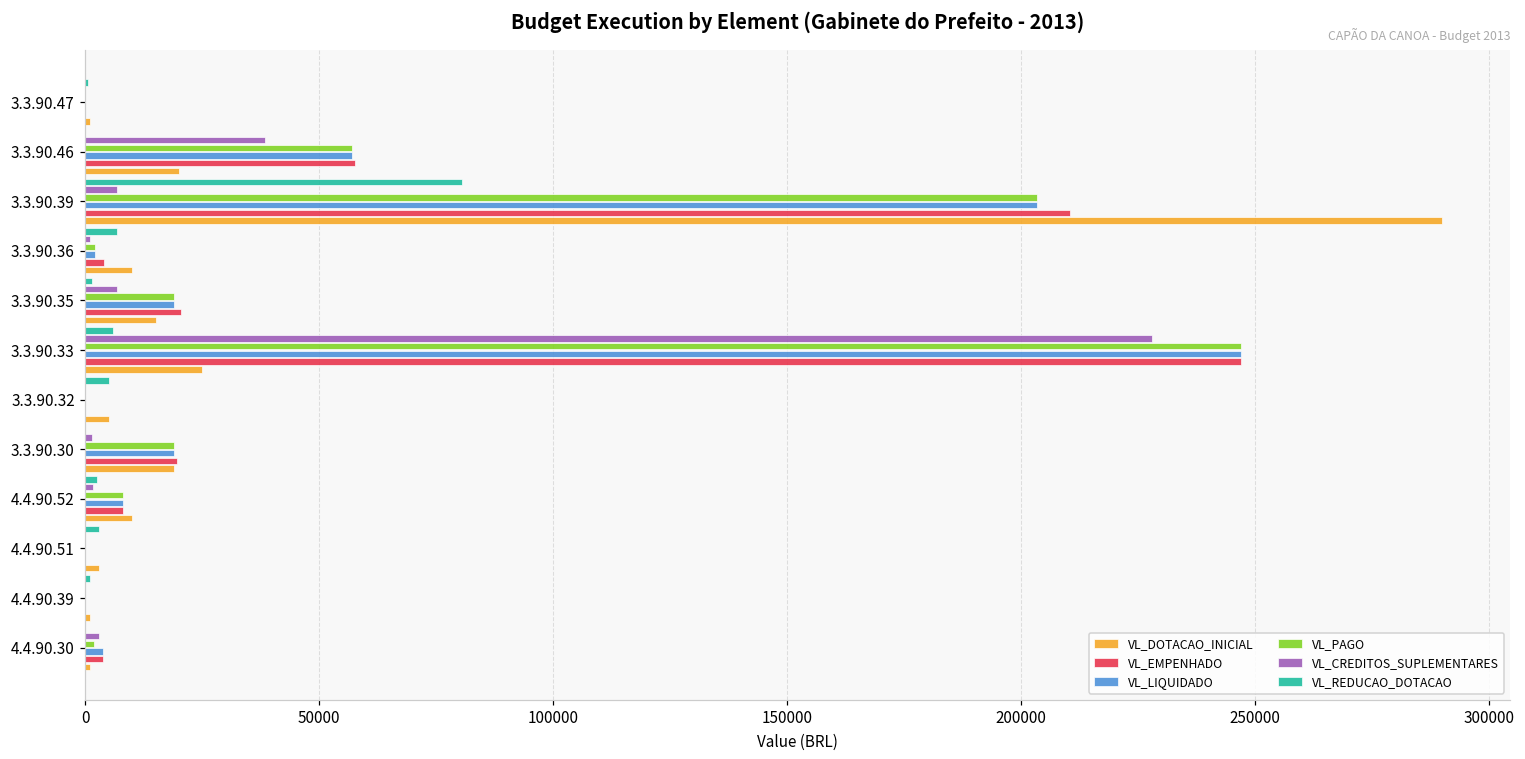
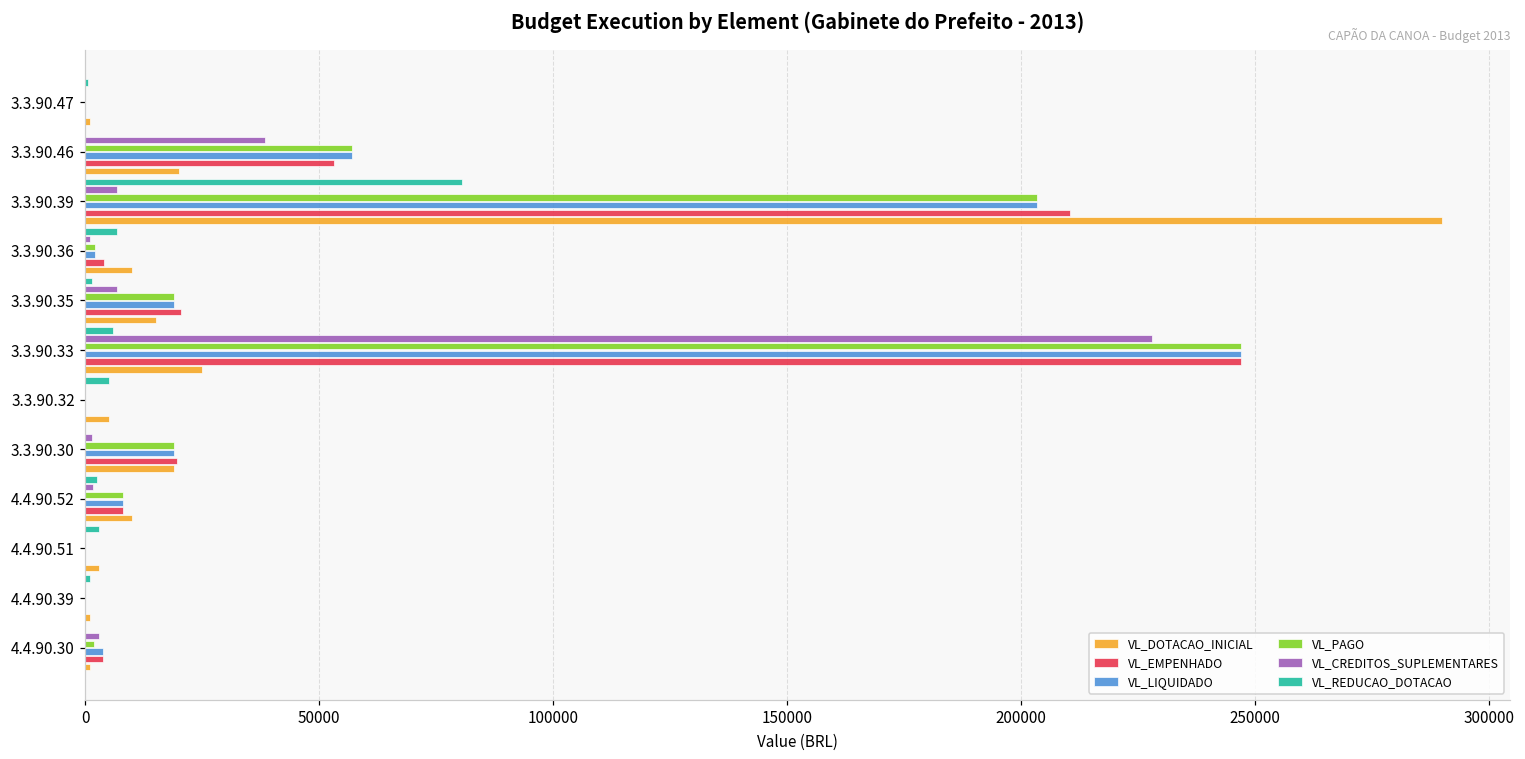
  {
    "VL_DOTACAO_INICIAL": {
      "3.3.90.47": 1000,
      "3.3.90.46": 20000,
      "3.3.90.39": 290000,
      "3.3.90.36": 10000,
      "3.3.90.35": 15000,
      "3.3.90.33": 25000,
      "3.3.90.32": 5000,
      "3.3.90.30": 19000,
      "4.4.90.52": 10000,
      "4.4.90.51": 3000,
      "4.4.90.39": 1000,
      "4.4.90.30": 1000
    },
    "VL_EMPENHADO": {
      "3.3.90.47": 0,
-     "3.3.90.46": 58000,
+     "3.3.90.46": 53000,
      "3.3.90.39": 210000,
      "3.3.90.36": 4000,
      "3.3.90.35": 20000,
      "3.3.90.33": 247000,
      "3.3.90.32": 0,
      "3.3.90.30": 20000,
      "4.4.90.52": 8000,
      "4.4.90.51": 0,
      "4.4.90.39": 0,
      "4.4.90.30": 4000
    },
    "VL_LIQUIDADO": {
      "3.3.90.47": 0,
      "3.3.90.46": 57000,
      "3.3.90.39": 203000,
      "3.3.90.36": 2000,
      "3.3.90.35": 19000,
      "3.3.90.33": 247000,
      "3.3.90.32": 0,
      "3.3.90.30": 19000,
      "4.4.90.52": 8000,
      "4.4.90.51": 0,
      "4.4.90.39": 0,
      "4.4.90.30": 4000
    },
    "VL_PAGO": {
      "3.3.90.47": 0,
      "3.3.90.46": 57000,
      "3.3.90.39": 203000,
      "3.3.90.36": 2000,
      "3.3.90.35": 19000,
      "3.3.90.33": 247000,
      "3.3.90.32": 0,
      "3.3.90.30": 19000,
      "4.4.90.52": 8000,
      "4.4.90.51": 0,
      "4.4.90.39": 0,
      "4.4.90.30": 2000
    },
    "VL_CREDITOS_SUPLEMENTARES": {
      "3.3.90.47": 0,
      "3.3.90.46": 38000,
      "3.3.90.39": 7000,
      "3.3.90.36": 1000,
      "3.3.90.35": 7000,
      "3.3.90.33": 228000,
      "3.3.90.32": 0,
      "3.3.90.30": 1000,
      "4.4.90.52": 2000,
      "4.4.90.51": 0,
      "4.4.90.39": 0,
      "4.4.90.30": 3000
    },
    "VL_REDUCAO_DOTACAO": {
      "3.3.90.46": 0,
      "3.3.90.39": 81000,
      "3.3.90.36": 7000,
      "3.3.90.35": 1000,
      "3.3.90.33": 6000,
      "3.3.90.32": 5000,
      "3.3.90.30": 0,
      "4.4.90.52": 3000,
      "4.4.90.51": 3000,
      "4.4.90.39": 1000,
      "4.4.90.30": 0
    }
  }
